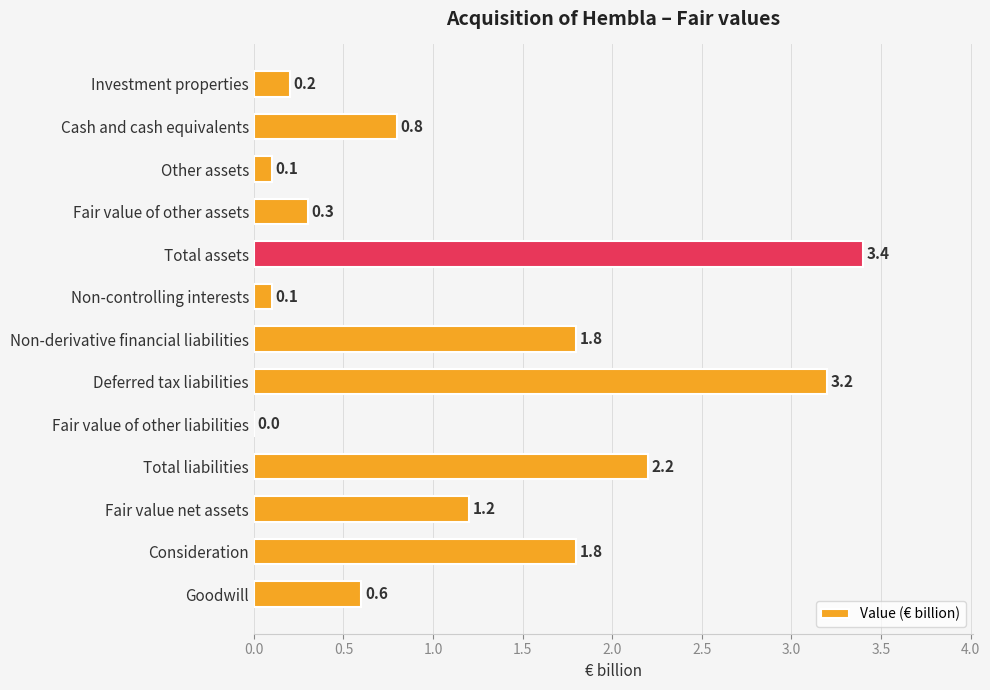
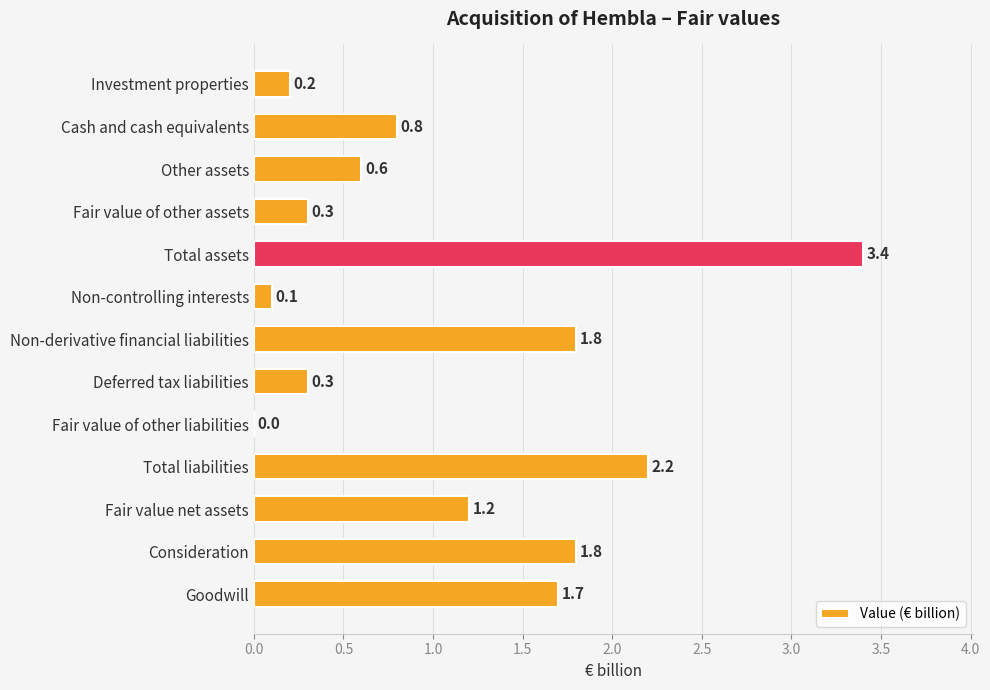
  {
    "Investment properties": 0.2,
    "Cash and cash equivalents": 0.8,
-   "Other assets": 0.1,
+   "Other assets": 0.6,
    "Fair value of other assets": 0.3,
    "Total assets": 3.4,
    "Non-controlling interests": 0.1,
    "Non-derivative financial liabilities": 1.8,
-   "Deferred tax liabilities": 3.2,
+   "Deferred tax liabilities": 0.3,
    "Fair value of other liabilities": 0.0,
    "Total liabilities": 2.2,
    "Fair value net assets": 1.2,
    "Consideration": 1.8,
-   "Goodwill": 0.6
+   "Goodwill": 1.7
  }
